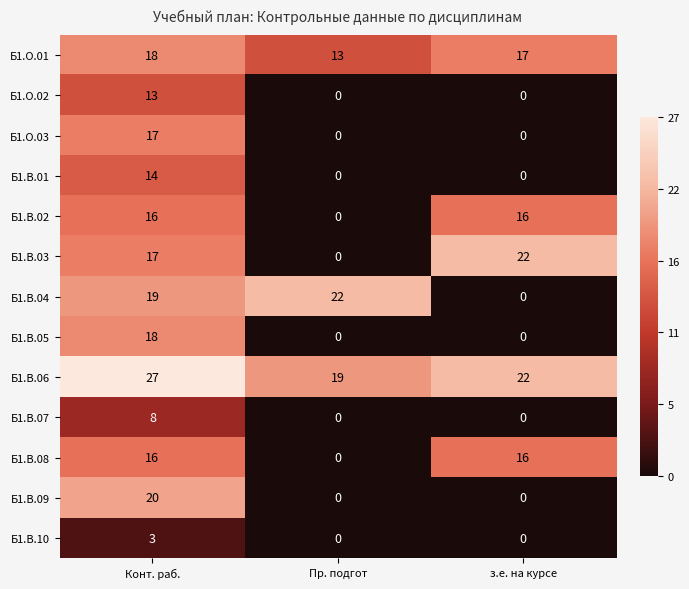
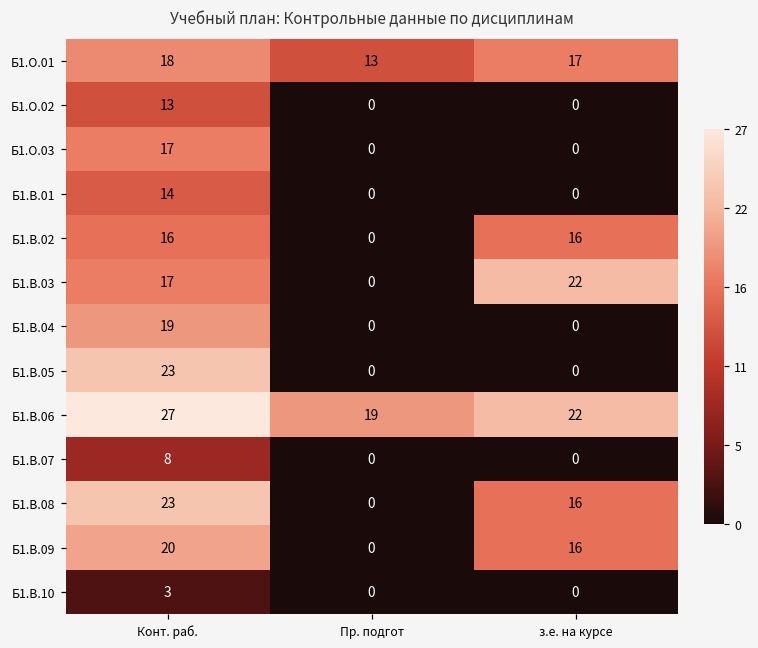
  {
    "Б1.О.01": {
      "Конт. раб.": 18,
      "Пр. подгот": 13,
      "з.е. на курсе": 17
    },
    "Б1.О.02": {
      "Конт. раб.": 13,
      "Пр. подгот": 0,
      "з.е. на курсе": 0
    },
    "Б1.О.03": {
      "Конт. раб.": 17,
      "Пр. подгот": 0,
      "з.е. на курсе": 0
    },
    "Б1.В.01": {
      "Конт. раб.": 14,
      "Пр. подгот": 0,
      "з.е. на курсе": 0
    },
    "Б1.В.02": {
      "Конт. раб.": 16,
      "Пр. подгот": 0,
      "з.е. на курсе": 16
    },
    "Б1.В.03": {
      "Конт. раб.": 17,
      "Пр. подгот": 0,
      "з.е. на курсе": 22
    },
    "Б1.В.04": {
      "Конт. раб.": 19,
-     "Пр. подгот": 22,
+     "Пр. подгот": 0,
      "з.е. на курсе": 0
    },
    "Б1.В.05": {
-     "Конт. раб.": 18,
+     "Конт. раб.": 23,
      "Пр. подгот": 0,
      "з.е. на курсе": 0
    },
    "Б1.В.06": {
      "Конт. раб.": 27,
      "Пр. подгот": 19,
      "з.е. на курсе": 22
    },
    "Б1.В.07": {
      "Конт. раб.": 8,
      "Пр. подгот": 0,
      "з.е. на курсе": 0
    },
    "Б1.В.08": {
-     "Конт. раб.": 16,
+     "Конт. раб.": 23,
      "Пр. подгот": 0,
      "з.е. на курсе": 16
    },
    "Б1.В.09": {
      "Конт. раб.": 20,
      "Пр. подгот": 0,
-     "з.е. на курсе": 0
+     "з.е. на курсе": 16
    },
    "Б1.В.10": {
      "Конт. раб.": 3,
      "Пр. подгот": 0,
      "з.е. на курсе": 0
    }
  }
